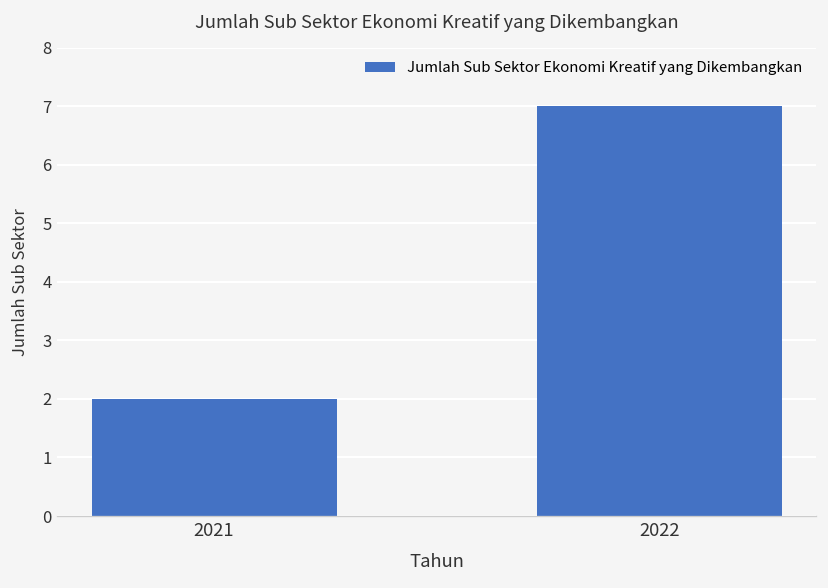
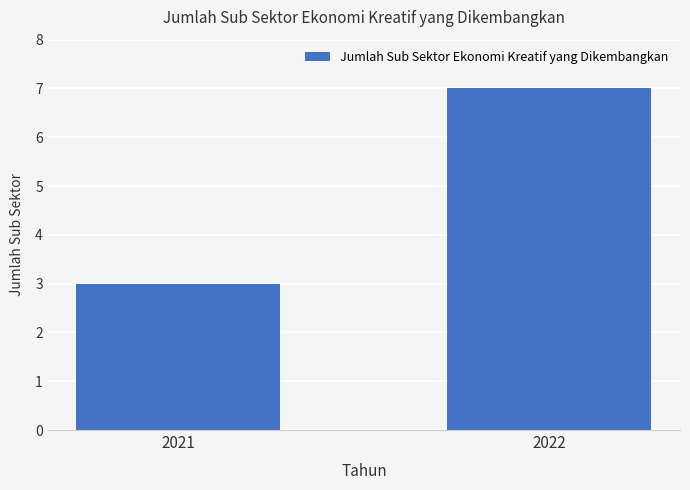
  {
-   "2021": 2,
+   "2021": 3,
    "2022": 7
  }
